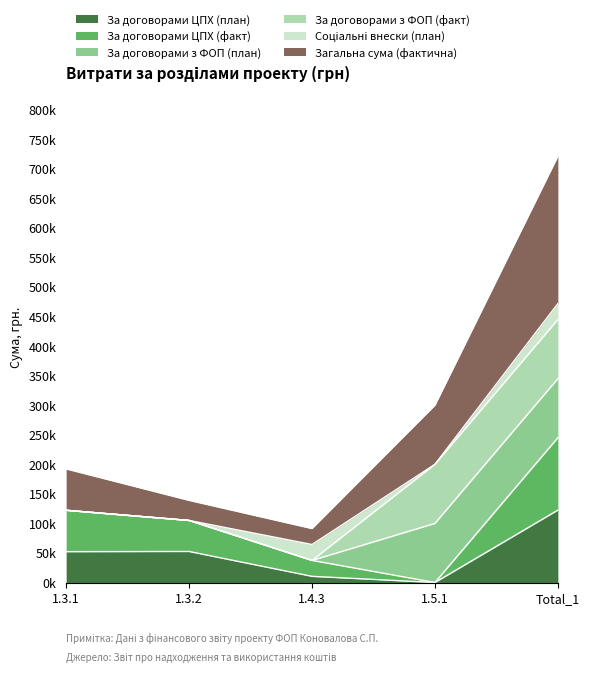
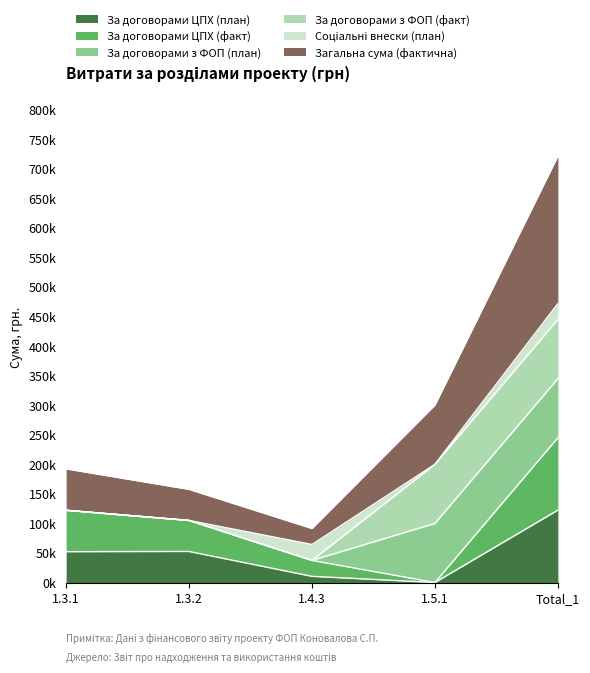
  {
    "За договорами ЦПХ (план)": {
      "1.3.1": 50000,
      "1.3.2": 50000,
      "1.4.3": 10000,
      "Total_1": 120000
    },
    "За договорами ЦПХ (факт)": {
      "Total_1": 120000
    },
    "Загальна сума (фактична)": {
      "1.3.1": 70000,
-     "1.3.2": 30000,
+     "1.3.2": 50000,
      "1.4.3": 30000,
      "1.5.1": 100000,
      "Total_1": 250000
    }
  }
